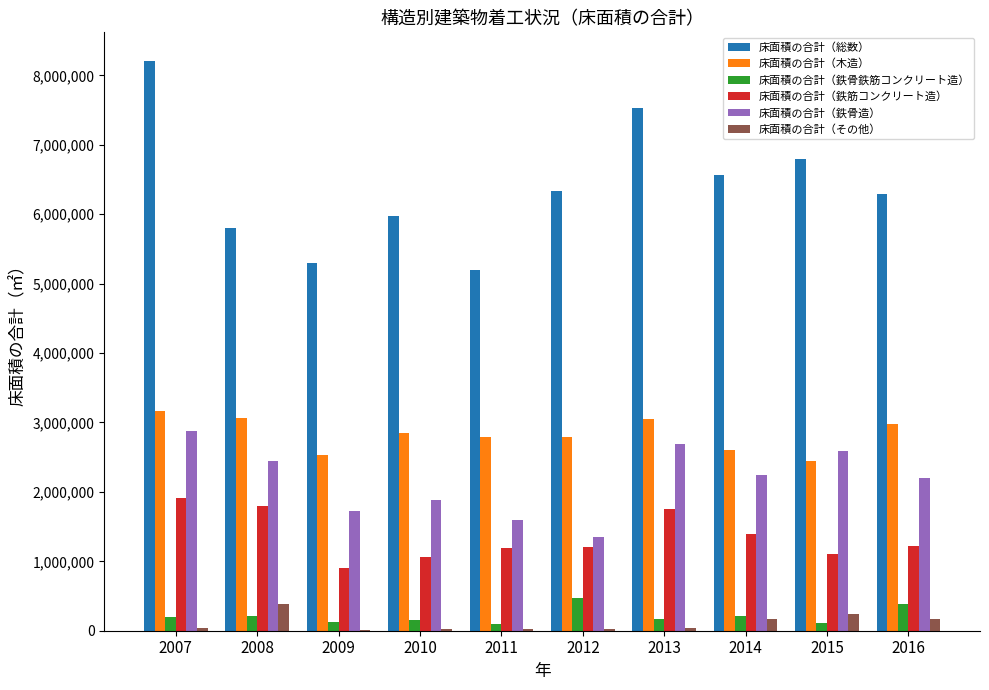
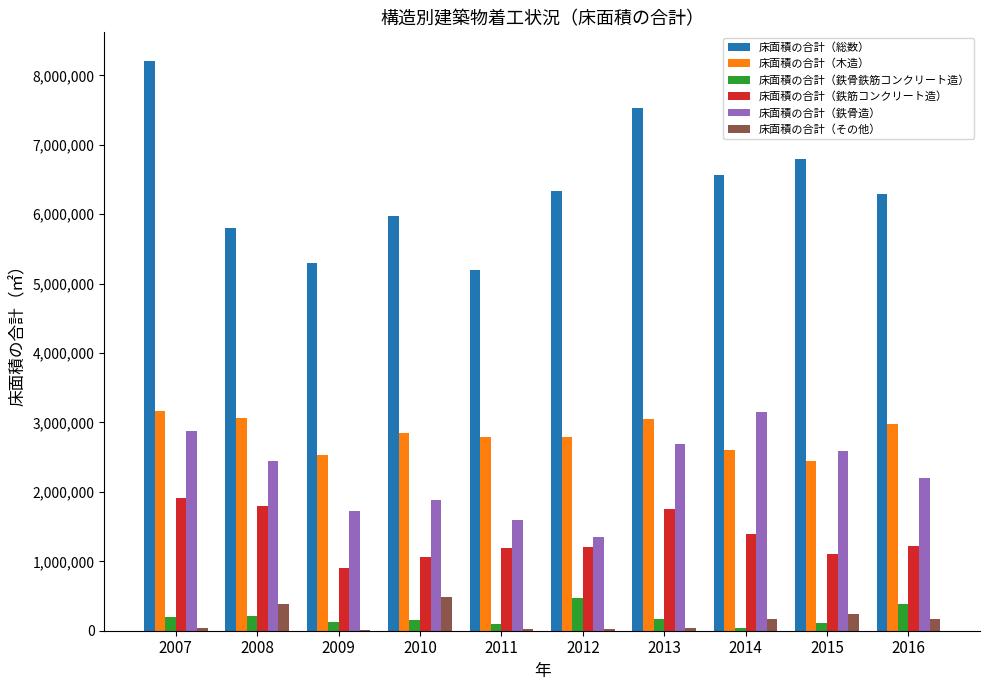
  {
    "床面積の合計（総数）": {
      "2007": "8,200,000",
      "2008": "5,800,000",
      "2009": "5,300,000",
      "2010": "6,000,000",
      "2011": "5,200,000",
      "2012": "6,300,000",
      "2013": "7,500,000",
      "2014": "6,600,000",
      "2015": "6,800,000",
      "2016": "6,300,000"
    },
    "床面積の合計（木造）": {
      "2007": "3,200,000",
      "2008": "3,100,000",
      "2009": "2,500,000",
      "2010": "2,800,000",
      "2011": "2,800,000",
      "2012": "2,800,000",
      "2013": "3,100,000",
      "2014": "2,600,000",
      "2015": "2,400,000",
      "2016": "3,000,000"
    },
    "床面積の合計（鉄骨鉄筋コンクリート造）": {
      "2007": "200,000",
      "2008": "200,000",
      "2009": "100,000",
      "2010": "200,000",
      "2011": "100,000",
      "2012": "500,000",
      "2013": "200,000",
-     "2014": "200,000",
+     "2014": "0",
      "2015": "100,000",
      "2016": "400,000"
    },
    "床面積の合計（鉄筋コンクリート造）": {
      "2007": "1,900,000",
      "2008": "1,800,000",
      "2009": "900,000",
      "2010": "1,100,000",
      "2011": "1,200,000",
      "2012": "1,200,000",
      "2013": "1,700,000",
      "2014": "1,400,000",
      "2015": "1,100,000",
      "2016": "1,200,000"
    },
    "床面積の合計（鉄骨造）": {
      "2007": "2,900,000",
      "2008": "2,400,000",
      "2009": "1,700,000",
      "2010": "1,900,000",
      "2011": "1,600,000",
      "2012": "1,400,000",
      "2013": "2,700,000",
-     "2014": "2,200,000",
+     "2014": "3,100,000",
      "2015": "2,600,000",
      "2016": "2,200,000"
    },
    "床面積の合計（その他）": {
      "2008": "400,000",
-     "2010": "0",
+     "2010": "500,000",
      "2013": "0",
      "2014": "200,000",
      "2015": "200,000",
      "2016": "200,000"
    }
  }
